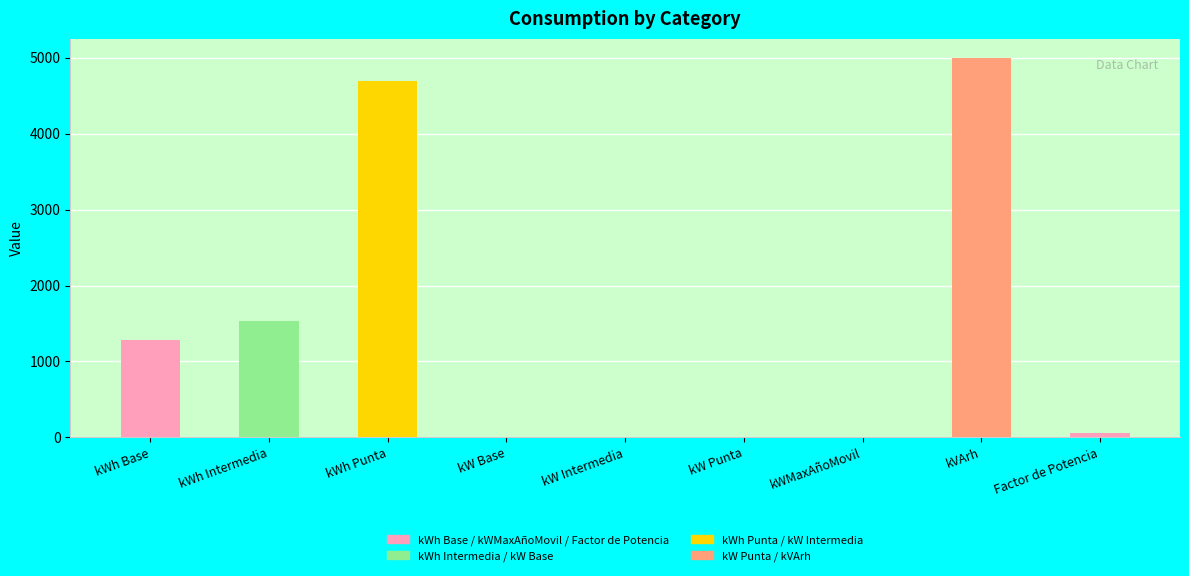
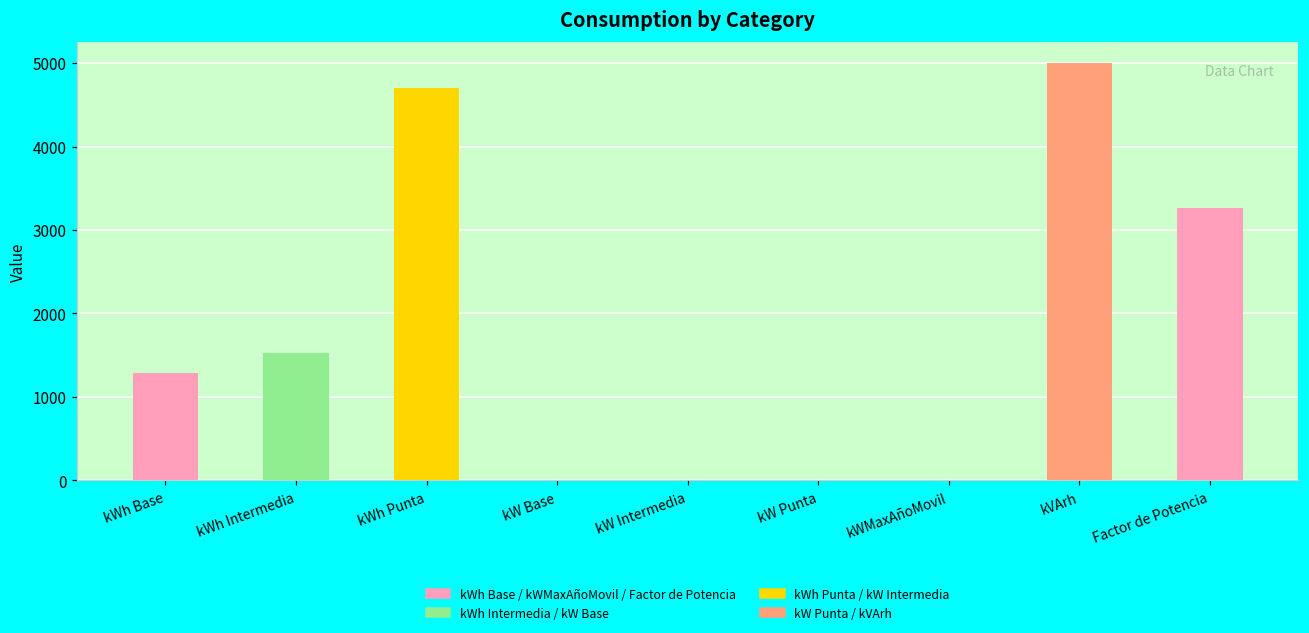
  {
    "kWh Base": 1300,
    "kWh Intermedia": 1500,
    "kWh Punta": 4700,
    "kW Base": 0,
    "kW Intermedia": 0,
    "kW Punta": 0,
    "kWMaxAñoMovil": 0,
    "kVArh": 5000,
-   "Factor de Potencia": 100
+   "Factor de Potencia": 3300
  }
